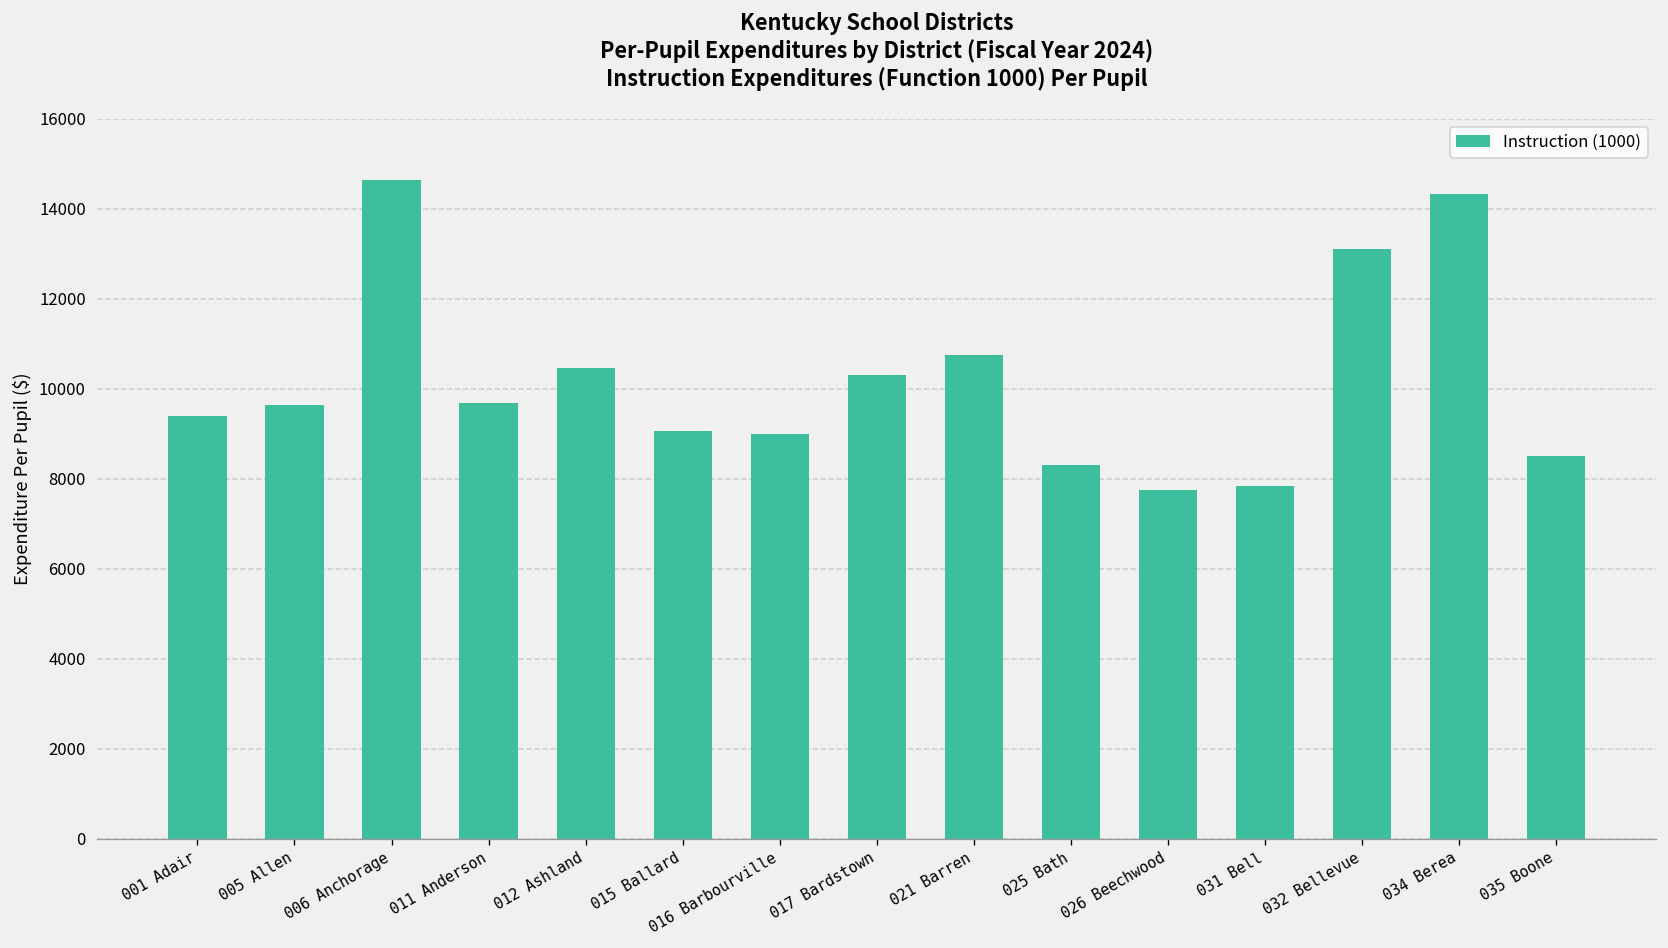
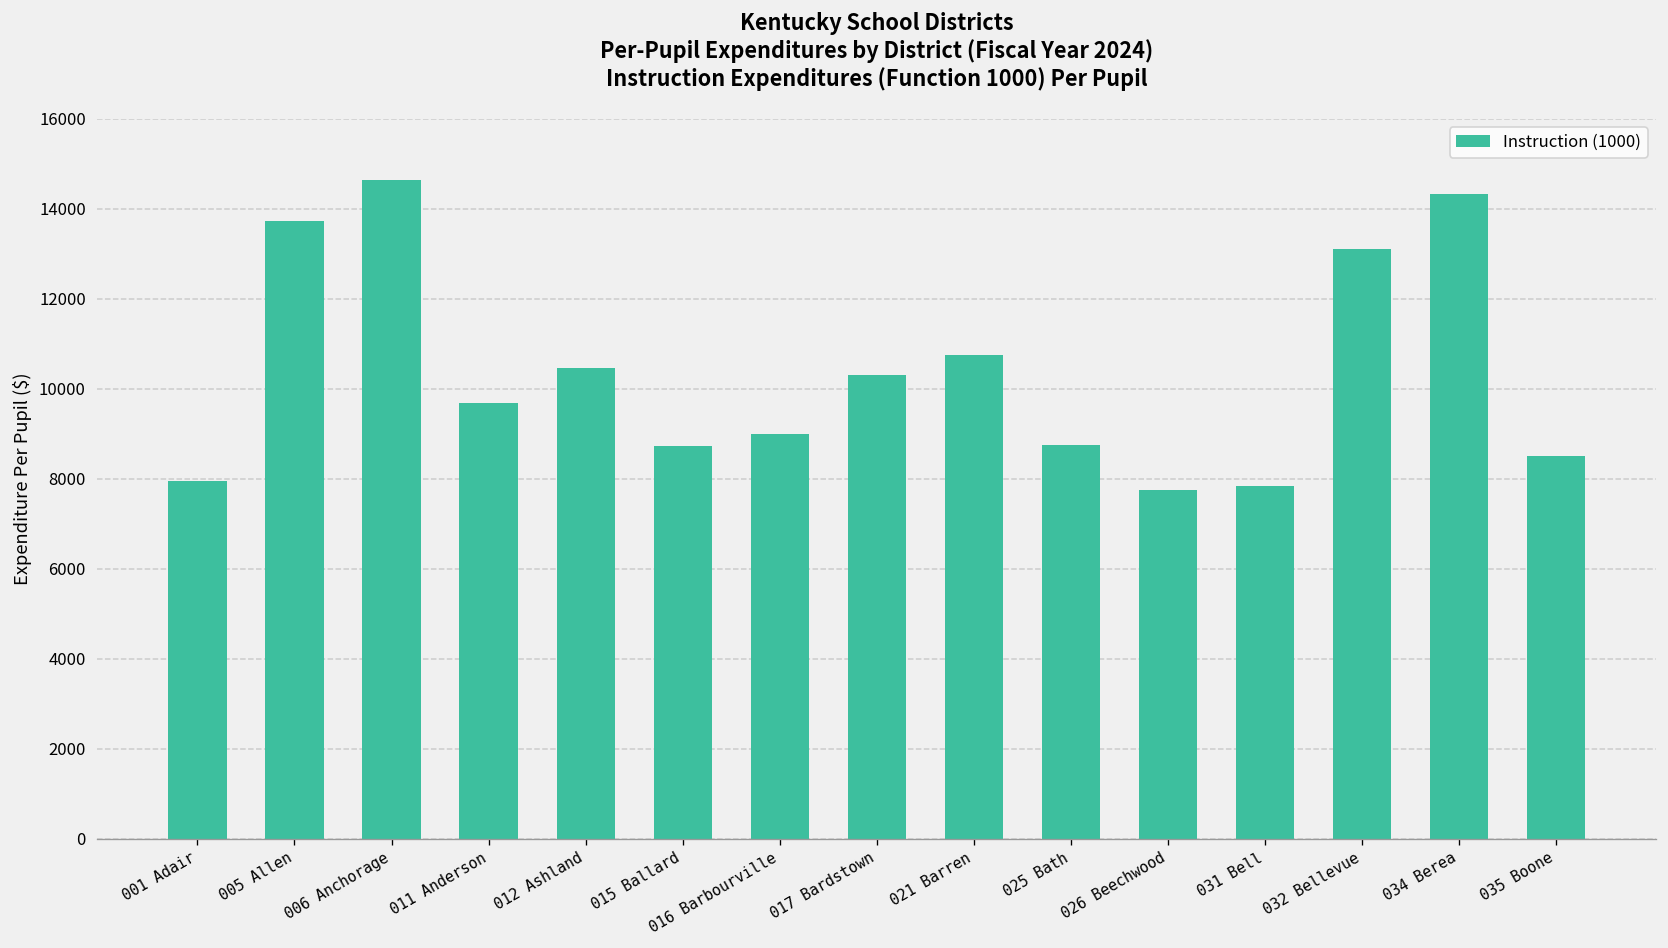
  {
-   "001 Adair": 9400,
-   "005 Allen": 9600,
+   "001 Adair": 8000,
+   "005 Allen": 13700,
    "006 Anchorage": 14600,
    "011 Anderson": 9700,
    "012 Ashland": 10500,
-   "015 Ballard": 9100,
+   "015 Ballard": 8700,
    "016 Barbourville": 9000,
    "017 Bardstown": 10300,
    "021 Barren": 10700,
-   "025 Bath": 8300,
+   "025 Bath": 8700,
    "026 Beechwood": 7700,
    "031 Bell": 7800,
    "032 Bellevue": 13100,
    "034 Berea": 14300,
    "035 Boone": 8500
  }
